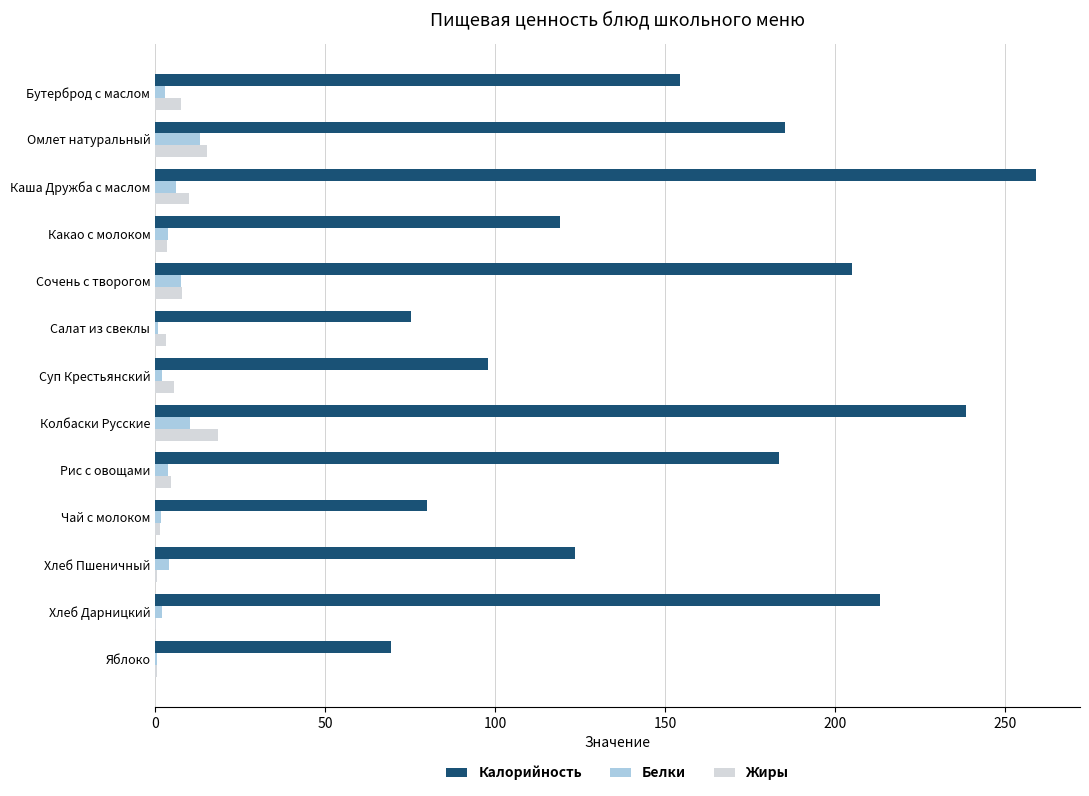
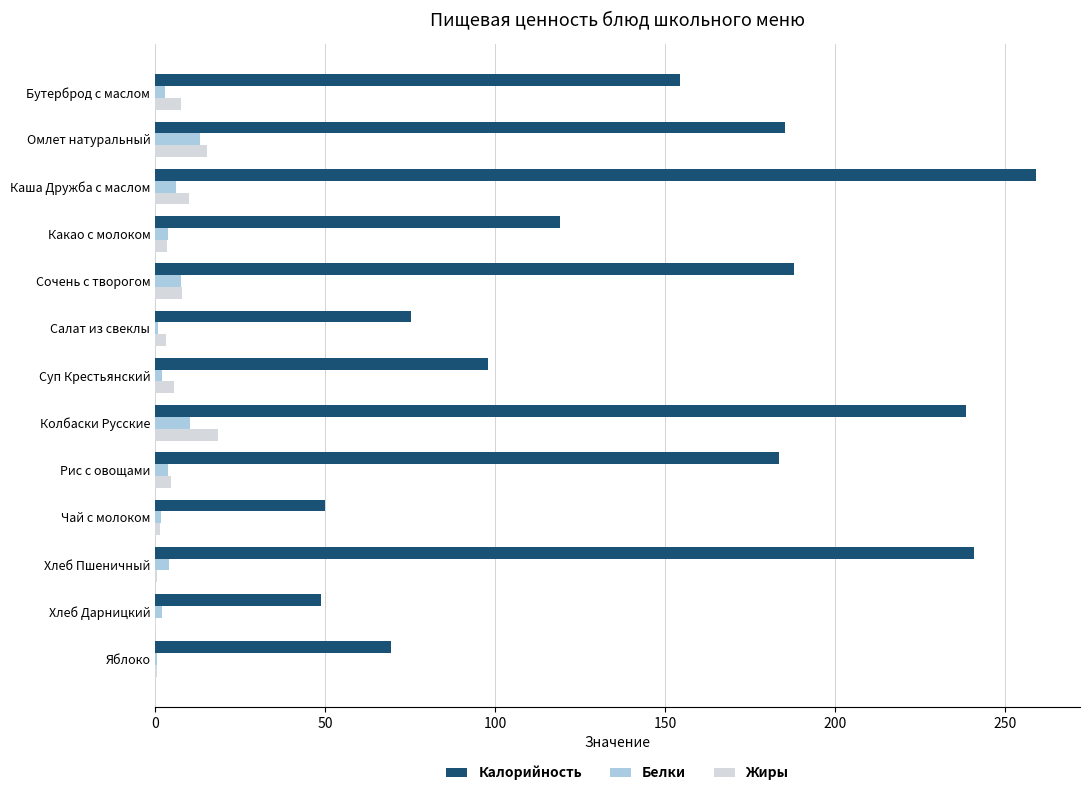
  {
    "Калорийность": {
      "Бутерброд с маслом": 154,
      "Омлет натуральный": 185,
      "Каша Дружба с маслом": 259,
      "Какао с молоком": 119,
-     "Сочень с творогом": 205,
+     "Сочень с творогом": 188,
      "Салат из свеклы": 75,
      "Суп Крестьянский": 98,
      "Колбаски Русские": 239,
      "Рис с овощами": 183,
-     "Чай с молоком": 80,
-     "Хлеб Пшеничный": 123,
-     "Хлеб Дарницкий": 213,
+     "Чай с молоком": 50,
+     "Хлеб Пшеничный": 241,
+     "Хлеб Дарницкий": 49,
      "Яблоко": 69
    }
  }
